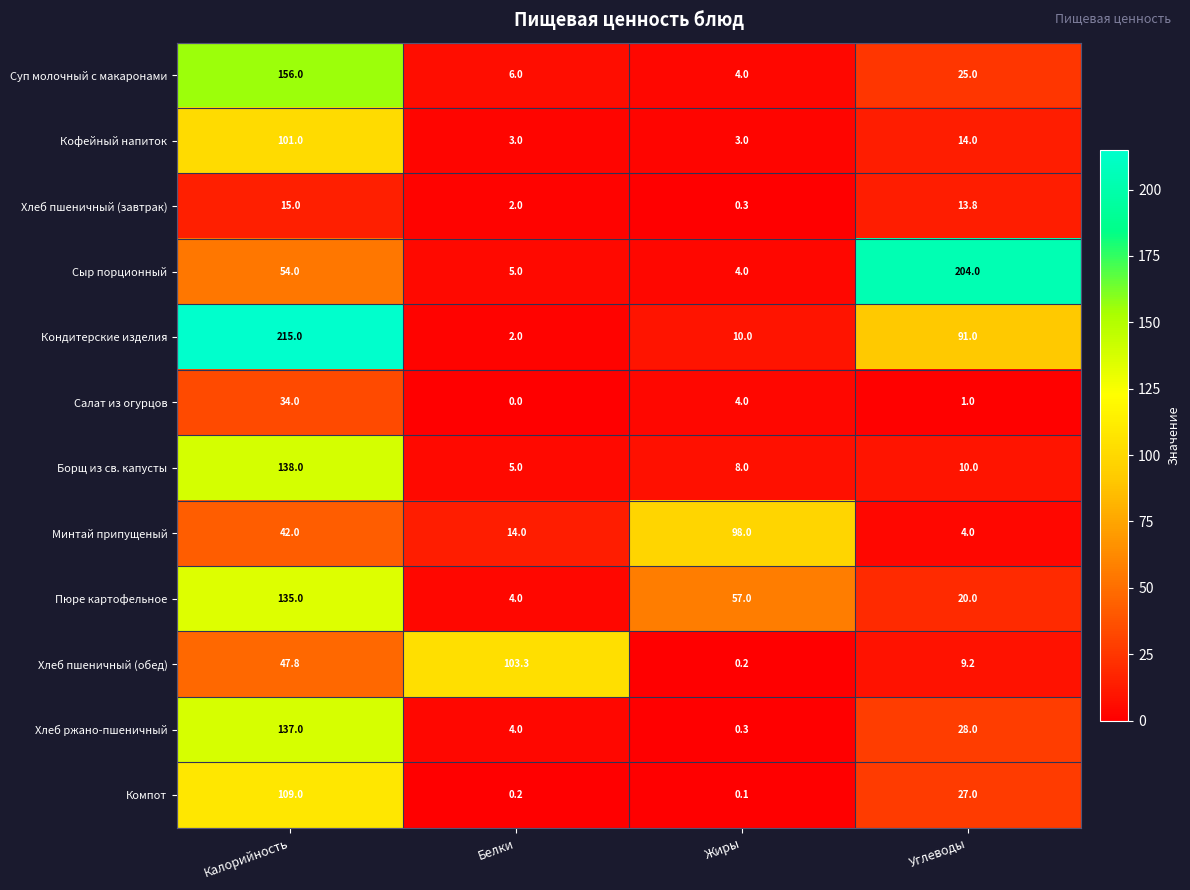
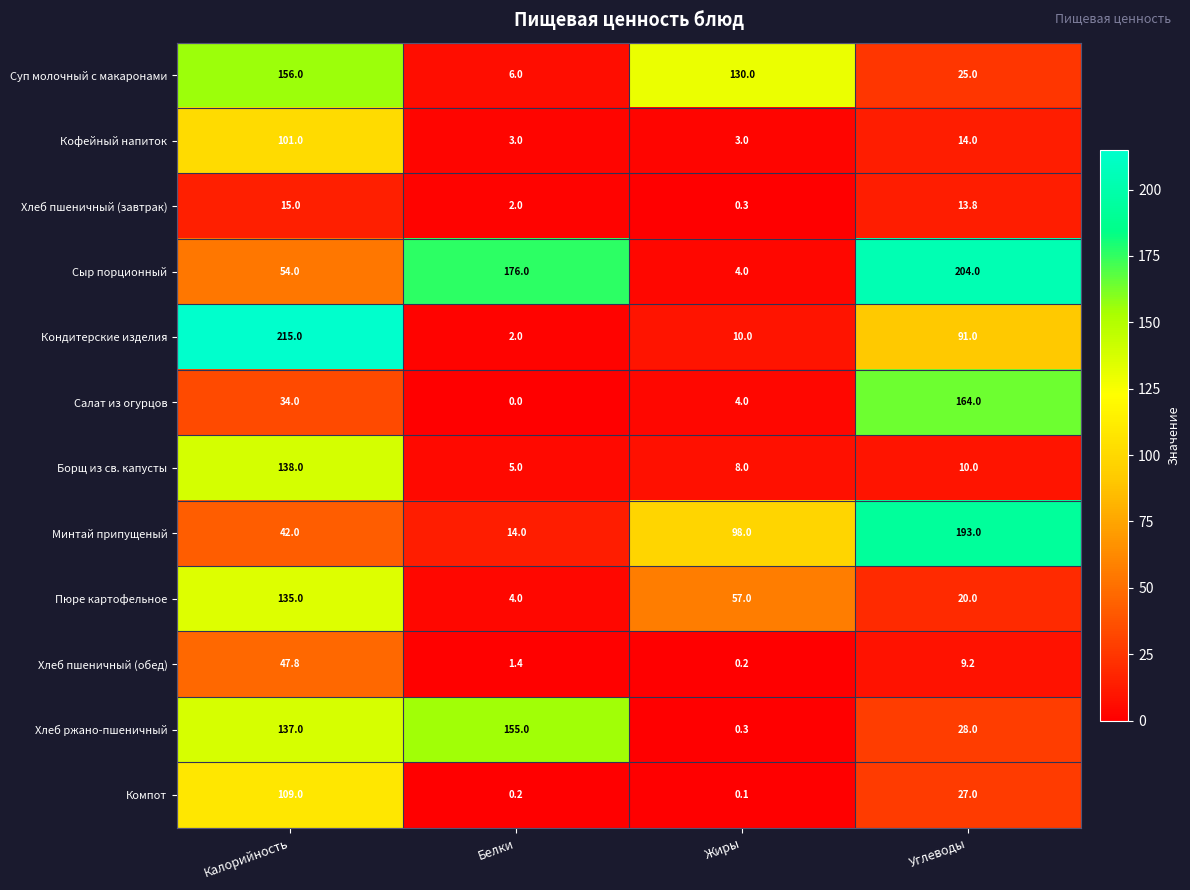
  {
    "Суп молочный с макаронами": {
      "Калорийность": 156.0,
      "Белки": 6.0,
-     "Жиры": 4.0,
+     "Жиры": 130.0,
      "Углеводы": 25.0
    },
    "Кофейный напиток": {
      "Калорийность": 101.0,
      "Белки": 3.0,
      "Жиры": 3.0,
      "Углеводы": 14.0
    },
    "Хлеб пшеничный (завтрак)": {
      "Калорийность": 15.0,
      "Белки": 2.0,
      "Жиры": 0.3,
      "Углеводы": 13.8
    },
    "Сыр порционный": {
      "Калорийность": 54.0,
-     "Белки": 5.0,
+     "Белки": 176.0,
      "Жиры": 4.0,
      "Углеводы": 204.0
    },
    "Кондитерские изделия": {
      "Калорийность": 215.0,
      "Белки": 2.0,
      "Жиры": 10.0,
      "Углеводы": 91.0
    },
    "Салат из огурцов": {
      "Калорийность": 34.0,
      "Белки": 0.0,
      "Жиры": 4.0,
-     "Углеводы": 1.0
+     "Углеводы": 164.0
    },
    "Борщ из св. капусты": {
      "Калорийность": 138.0,
      "Белки": 5.0,
      "Жиры": 8.0,
      "Углеводы": 10.0
    },
    "Минтай припущеный": {
      "Калорийность": 42.0,
      "Белки": 14.0,
      "Жиры": 98.0,
-     "Углеводы": 4.0
+     "Углеводы": 193.0
    },
    "Пюре картофельное": {
      "Калорийность": 135.0,
      "Белки": 4.0,
      "Жиры": 57.0,
      "Углеводы": 20.0
    },
    "Хлеб пшеничный (обед)": {
      "Калорийность": 47.8,
-     "Белки": 103.3,
+     "Белки": 1.4,
      "Жиры": 0.2,
      "Углеводы": 9.2
    },
    "Хлеб ржано-пшеничный": {
      "Калорийность": 137.0,
-     "Белки": 4.0,
+     "Белки": 155.0,
      "Жиры": 0.3,
      "Углеводы": 28.0
    },
    "Компот": {
      "Калорийность": 109.0,
      "Белки": 0.2,
      "Жиры": 0.1,
      "Углеводы": 27.0
    }
  }
